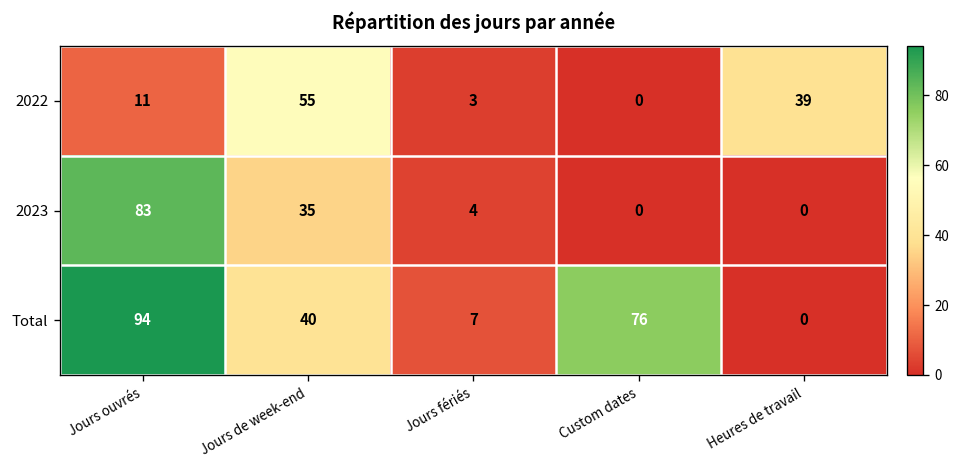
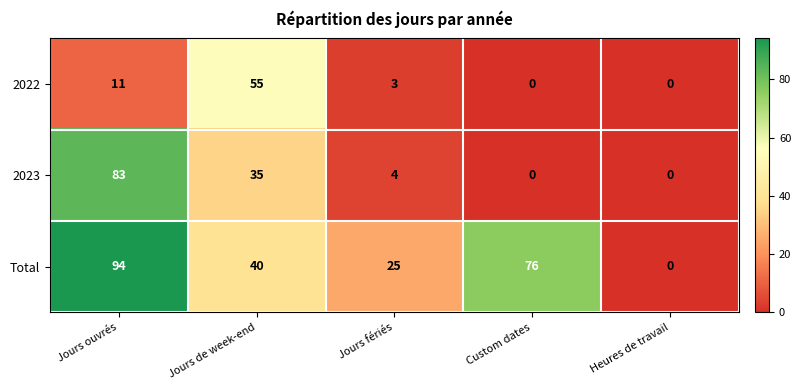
  {
    "2022": {
      "Jours ouvrés": 11,
      "Jours de week-end": 55,
      "Jours fériés": 3,
      "Custom dates": 0,
-     "Heures de travail": 39
+     "Heures de travail": 0
    },
    "2023": {
      "Jours ouvrés": 83,
      "Jours de week-end": 35,
      "Jours fériés": 4,
      "Custom dates": 0,
      "Heures de travail": 0
    },
    "Total": {
      "Jours ouvrés": 94,
      "Jours de week-end": 40,
-     "Jours fériés": 7,
+     "Jours fériés": 25,
      "Custom dates": 76,
      "Heures de travail": 0
    }
  }
